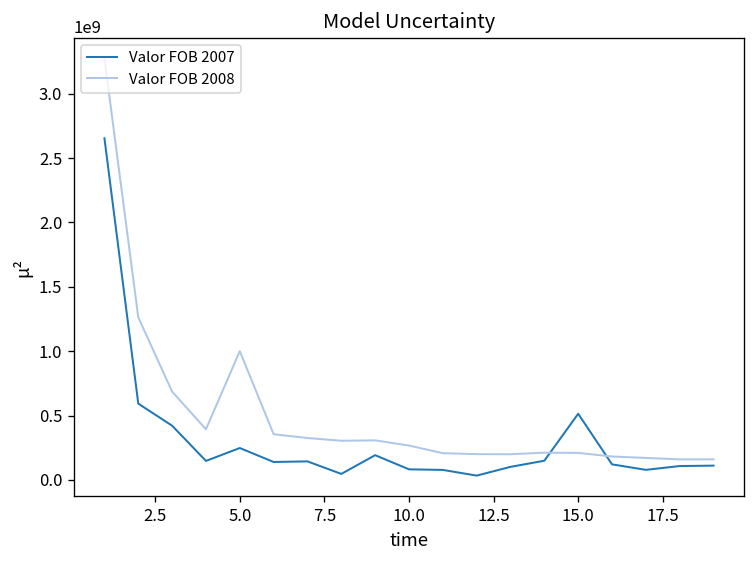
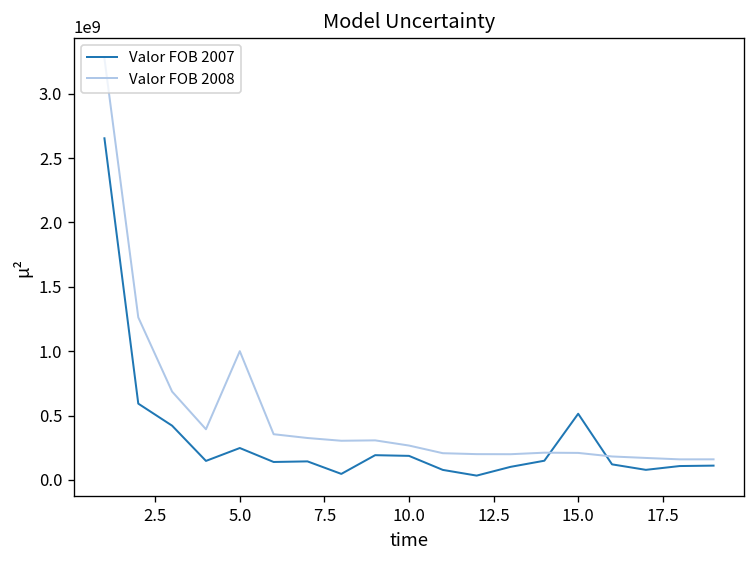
  {
    "Valor FOB 2007": {
      "5.0": 250000000,
-     "10.0": 80000000,
+     "10.0": 190000000,
      "15.0": 510000000
    },
    "Valor FOB 2008": {
      "5.0": 1000000000,
      "10.0": 270000000,
      "15.0": 210000000
    }
  }
